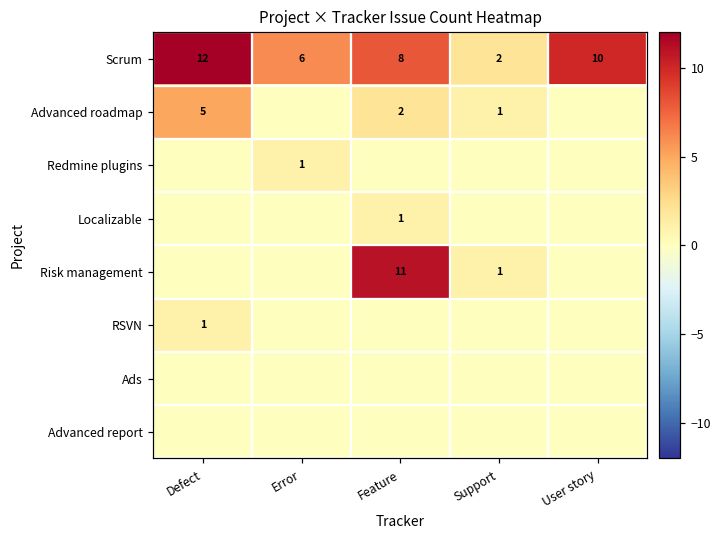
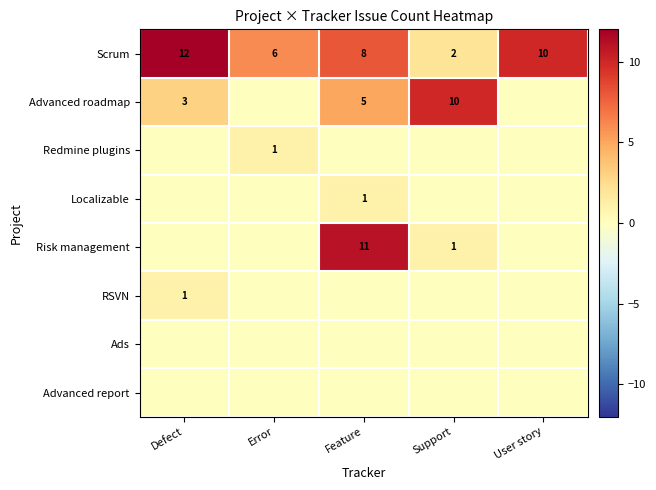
  {
    "Scrum": {
      "Defect": 12,
      "Error": 6,
      "Feature": 8,
      "Support": 2,
      "User story": 10
    },
    "Advanced roadmap": {
-     "Defect": 5,
-     "Feature": 2,
-     "Support": 1
+     "Defect": 3,
+     "Feature": 5,
+     "Support": 10
    },
    "Redmine plugins": {
      "Error": 1
    },
    "Localizable": {
      "Feature": 1
    },
    "Risk management": {
      "Feature": 11,
      "Support": 1
    },
    "RSVN": {
      "Defect": 1
    }
  }
